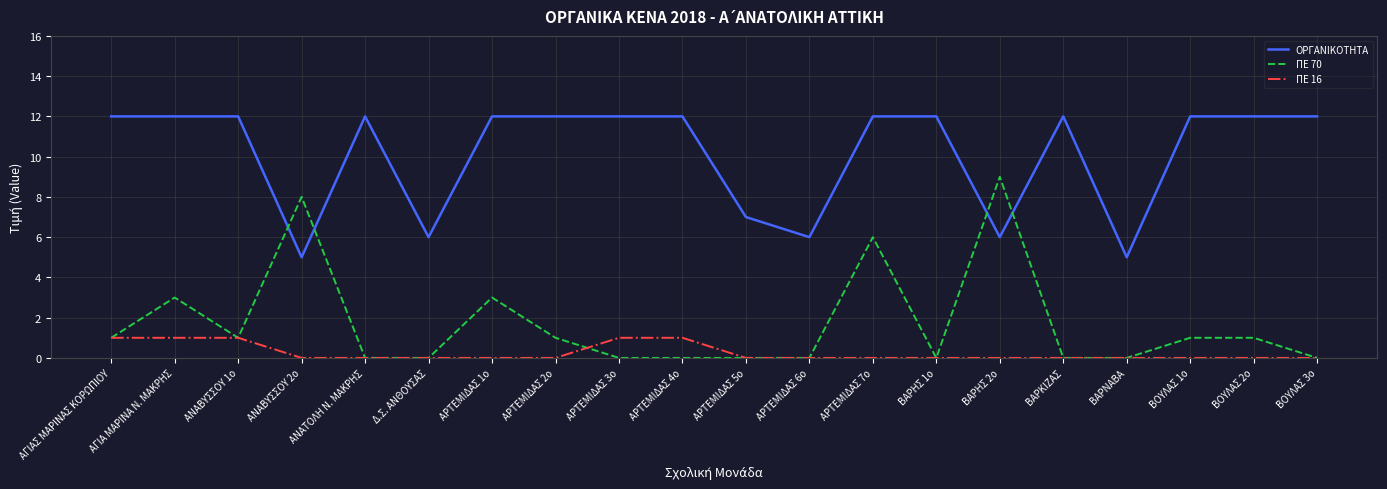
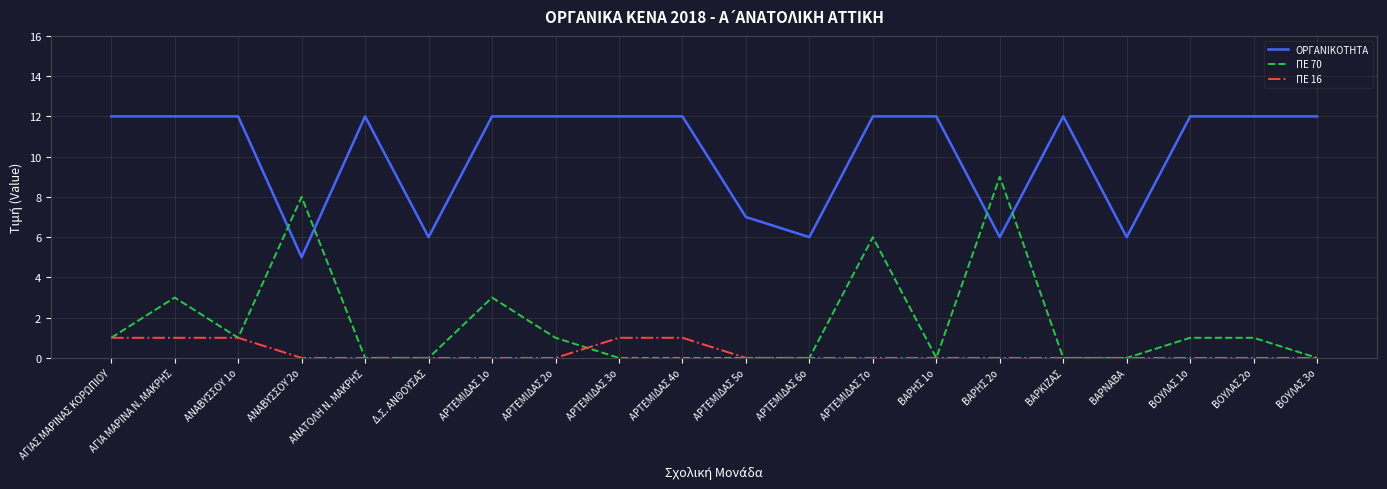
  {
    "ΟΡΓΑΝΙΚΟΤΗΤΑ": {
      "ΑΓΙΑΣ ΜΑΡΙΝΑΣ ΚΟΡΩΠΙΟΥ": 12,
      "ΑΓΙΑ ΜΑΡΙΝΑ Ν. ΜΑΚΡΗΣ": 12,
      "ΑΝΑΒΥΣΣΟΥ 1o": 12,
      "ΑΝΑΒΥΣΣΟΥ 2ο": 5,
      "ΑΝΑΤΟΛΗ Ν. ΜΑΚΡΗΣ": 12,
      "Δ.Σ. ΑΝΘΟΥΣΑΣ": 6,
      "ΑΡΤΕΜΙΔΑΣ 1ο": 12,
      "ΑΡΤΕΜΙΔΑΣ 2ο": 12,
      "ΑΡΤΕΜΙΔΑΣ 3ο": 12,
      "ΑΡΤΕΜΙΔΑΣ 4ο": 12,
      "ΑΡΤΕΜΙΔΑΣ 5ο": 7,
      "ΑΡΤΕΜΙΔΑΣ 6ο": 6,
      "ΑΡΤΕΜΙΔΑΣ 7ο": 12,
      "ΒΑΡΗΣ 1ο": 12,
      "ΒΑΡΗΣ 2ο": 6,
      "ΒΑΡΚΙΖΑΣ": 12,
-     "ΒΑΡΝΑΒΑ": 5,
+     "ΒΑΡΝΑΒΑ": 6,
      "ΒΟΥΛΑΣ 1ο": 12,
      "ΒΟΥΛΑΣ 2ο": 12,
      "ΒΟΥΛΑΣ 3ο": 12
    },
    "ΠΕ 70": {
      "ΑΓΙΑ ΜΑΡΙΝΑ Ν. ΜΑΚΡΗΣ": 3,
      "ΑΝΑΒΥΣΣΟΥ 2ο": 8,
      "ΑΡΤΕΜΙΔΑΣ 1ο": 3,
      "ΑΡΤΕΜΙΔΑΣ 2ο": 1,
      "ΑΡΤΕΜΙΔΑΣ 3ο": 0,
      "ΑΡΤΕΜΙΔΑΣ 4ο": 0,
      "ΑΡΤΕΜΙΔΑΣ 7ο": 6,
      "ΒΑΡΗΣ 2ο": 9,
      "ΒΟΥΛΑΣ 1ο": 1,
      "ΒΟΥΛΑΣ 2ο": 1
    },
    "ΠΕ 16": {
      "ΑΓΙΑ ΜΑΡΙΝΑ Ν. ΜΑΚΡΗΣ": 1,
      "ΑΝΑΒΥΣΣΟΥ 2ο": 0,
      "ΑΡΤΕΜΙΔΑΣ 1ο": 0,
      "ΑΡΤΕΜΙΔΑΣ 2ο": 0,
      "ΑΡΤΕΜΙΔΑΣ 3ο": 1,
      "ΑΡΤΕΜΙΔΑΣ 4ο": 1,
      "ΑΡΤΕΜΙΔΑΣ 7ο": 0,
      "ΒΑΡΗΣ 2ο": 0,
      "ΒΟΥΛΑΣ 1ο": 0,
      "ΒΟΥΛΑΣ 2ο": 0
    }
  }
